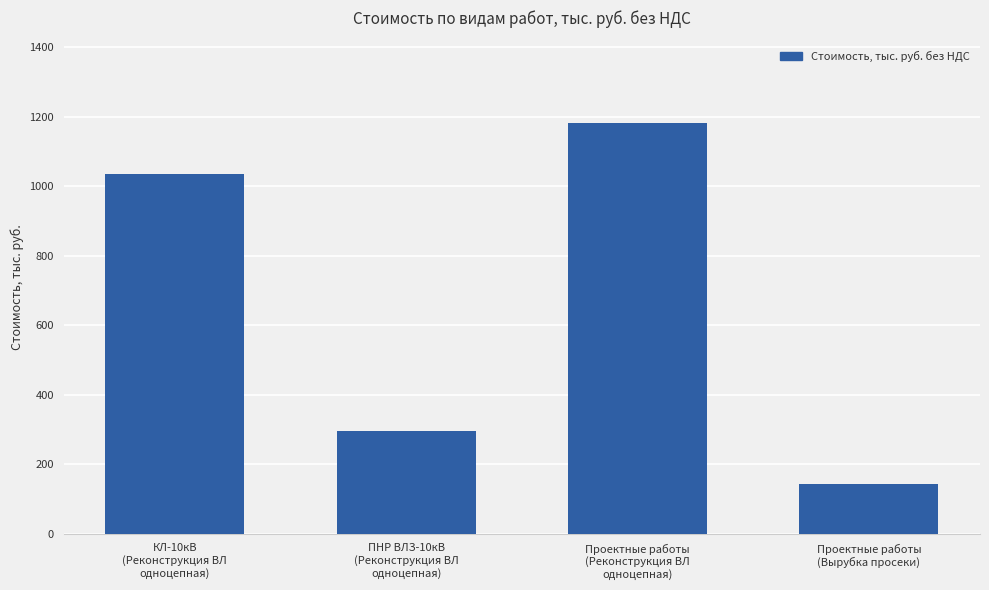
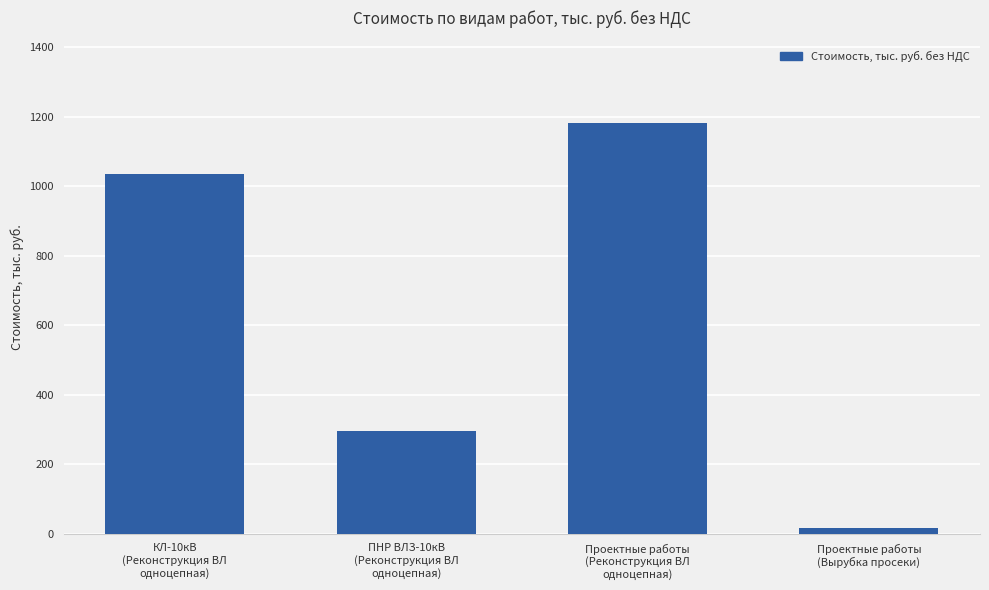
  {
    "КЛ-10кВ (Реконструкция ВЛ одноцепная)": 1030,
    "ПНР ВЛЗ-10кВ (Реконструкция ВЛ одноцепная)": 290,
    "Проектные работы (Реконструкция ВЛ одноцепная)": 1180,
-   "Проектные работы (Вырубка просеки)": 140
+   "Проектные работы (Вырубка просеки)": 20
  }
